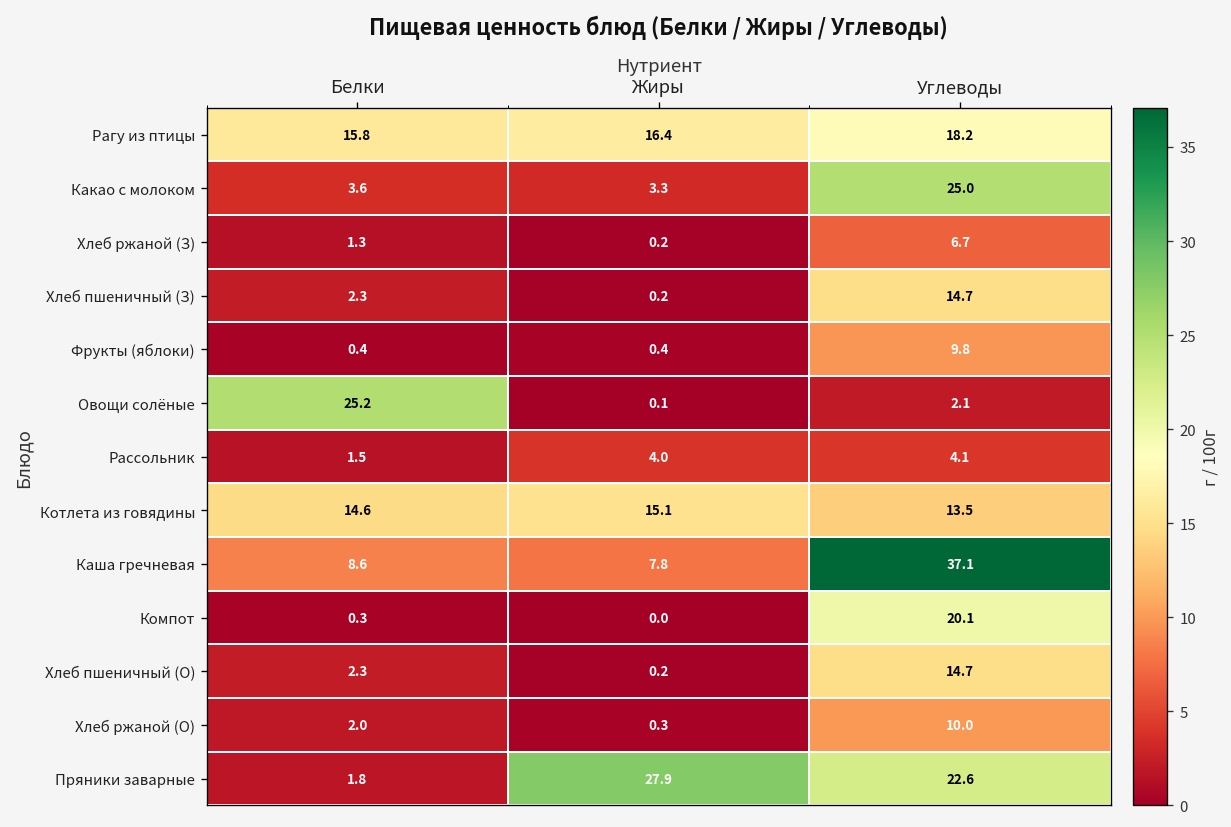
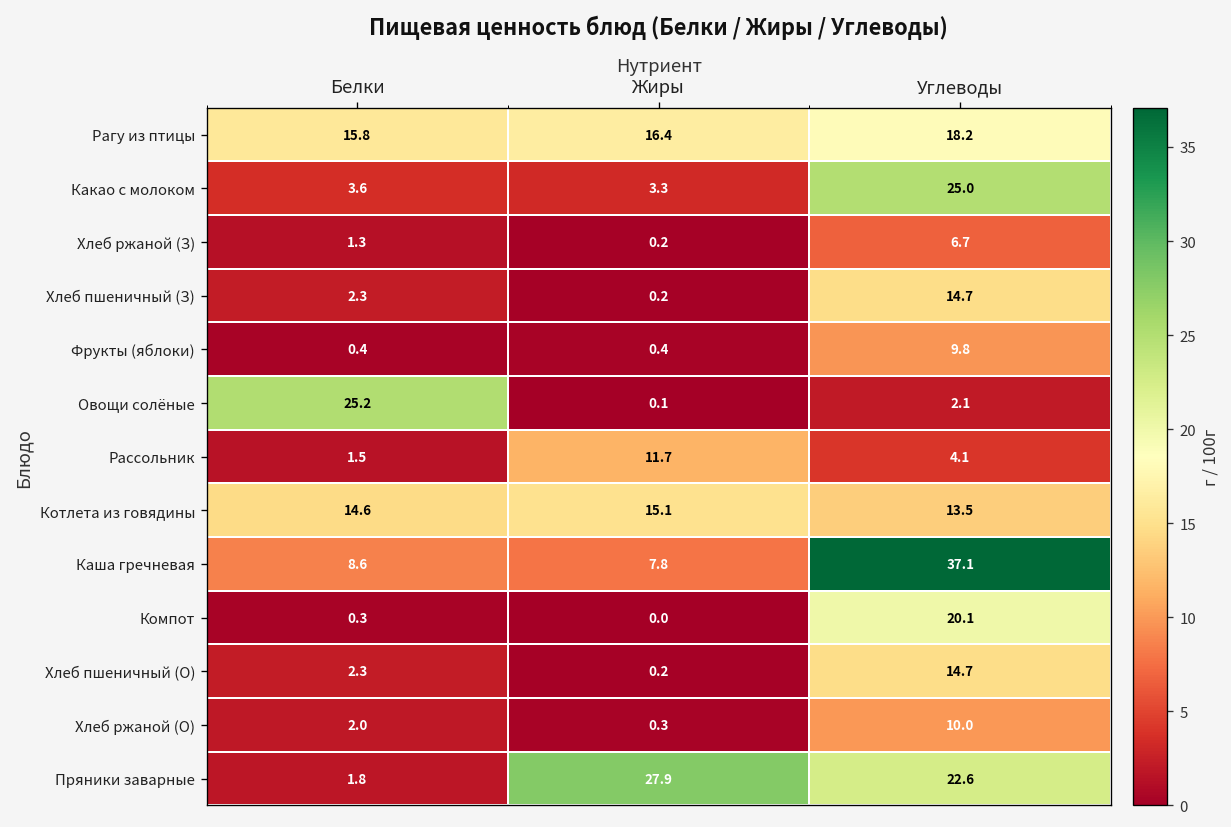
  {
    "Рагу из птицы": {
      "Белки": 15.8,
      "Жиры": 16.4,
      "Углеводы": 18.2
    },
    "Какао с молоком": {
      "Белки": 3.6,
      "Жиры": 3.3,
      "Углеводы": 25.0
    },
    "Хлеб ржаной (З)": {
      "Белки": 1.3,
      "Жиры": 0.2,
      "Углеводы": 6.7
    },
    "Хлеб пшеничный (З)": {
      "Белки": 2.3,
      "Жиры": 0.2,
      "Углеводы": 14.7
    },
    "Фрукты (яблоки)": {
      "Белки": 0.4,
      "Жиры": 0.4,
      "Углеводы": 9.8
    },
    "Овощи солёные": {
      "Белки": 25.2,
      "Жиры": 0.1,
      "Углеводы": 2.1
    },
    "Рассольник": {
      "Белки": 1.5,
-     "Жиры": 4.0,
+     "Жиры": 11.7,
      "Углеводы": 4.1
    },
    "Котлета из говядины": {
      "Белки": 14.6,
      "Жиры": 15.1,
      "Углеводы": 13.5
    },
    "Каша гречневая": {
      "Белки": 8.6,
      "Жиры": 7.8,
      "Углеводы": 37.1
    },
    "Компот": {
      "Белки": 0.3,
      "Жиры": 0.0,
      "Углеводы": 20.1
    },
    "Хлеб пшеничный (О)": {
      "Белки": 2.3,
      "Жиры": 0.2,
      "Углеводы": 14.7
    },
    "Хлеб ржаной (О)": {
      "Белки": 2.0,
      "Жиры": 0.3,
      "Углеводы": 10.0
    },
    "Пряники заварные": {
      "Белки": 1.8,
      "Жиры": 27.9,
      "Углеводы": 22.6
    }
  }
